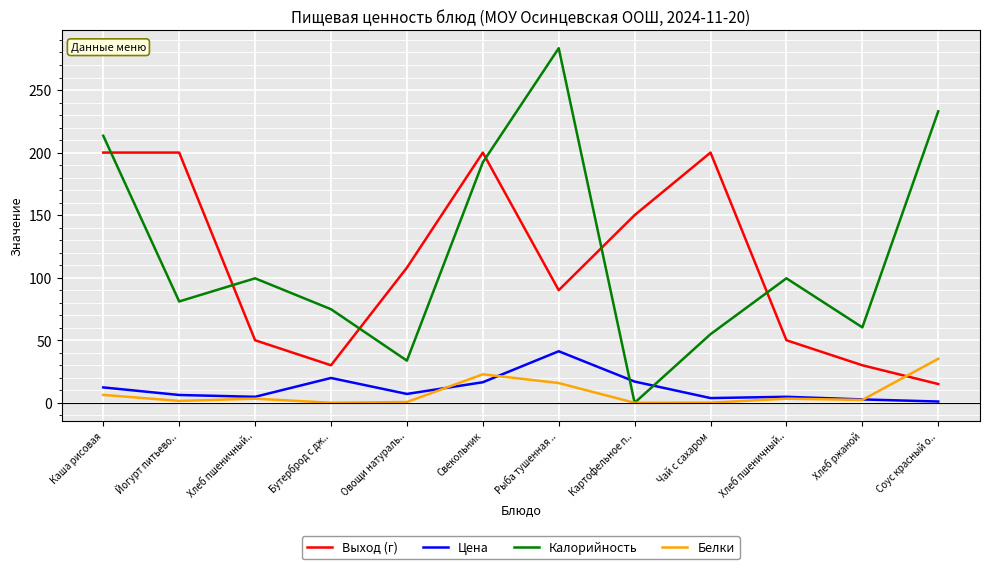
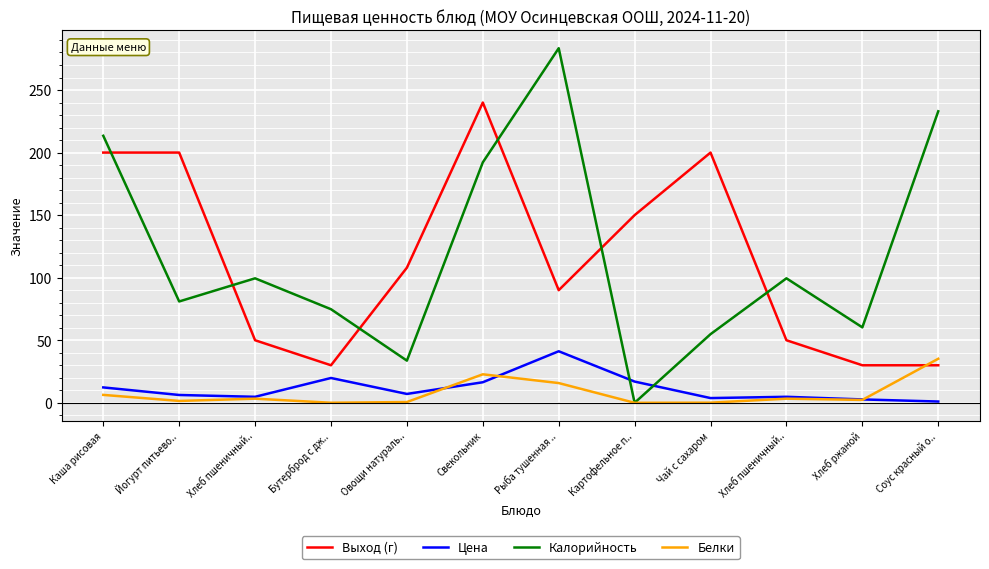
  {
    "Выход (г)": {
      "Каша рисовая": 200,
      "Йогурт питьево..": 200,
      "Бутерброд с дж..": 30,
      "Овощи натураль..": 108,
-     "Свекольник": 200,
+     "Свекольник": 240,
      "Рыба тушенная ..": 90,
      "Картофельное п..": 150,
      "Чай с сахаром": 200,
      "Хлеб ржаной": 30,
-     "Соус красный о..": 15
+     "Соус красный о..": 30
    },
    "Цена": {
      "Каша рисовая": 12,
      "Йогурт питьево..": 6,
      "Бутерброд с дж..": 20,
      "Овощи натураль..": 7,
      "Свекольник": 16,
      "Рыба тушенная ..": 41,
      "Картофельное п..": 17,
      "Чай с сахаром": 4,
      "Соус красный о..": 1
    },
    "Калорийность": {
      "Каша рисовая": 213,
      "Йогурт питьево..": 81,
      "Бутерброд с дж..": 75,
      "Овощи натураль..": 34,
      "Свекольник": 192,
      "Рыба тушенная ..": 283,
      "Чай с сахаром": 55,
      "Хлеб ржаной": 60,
      "Соус красный о..": 233
    },
    "Белки": {
      "Каша рисовая": 6,
      "Йогурт питьево..": 2,
      "Бутерброд с дж..": 0,
      "Овощи натураль..": 1,
      "Свекольник": 23,
      "Рыба тушенная ..": 16,
      "Чай с сахаром": 0,
      "Соус красный о..": 35
    }
  }
